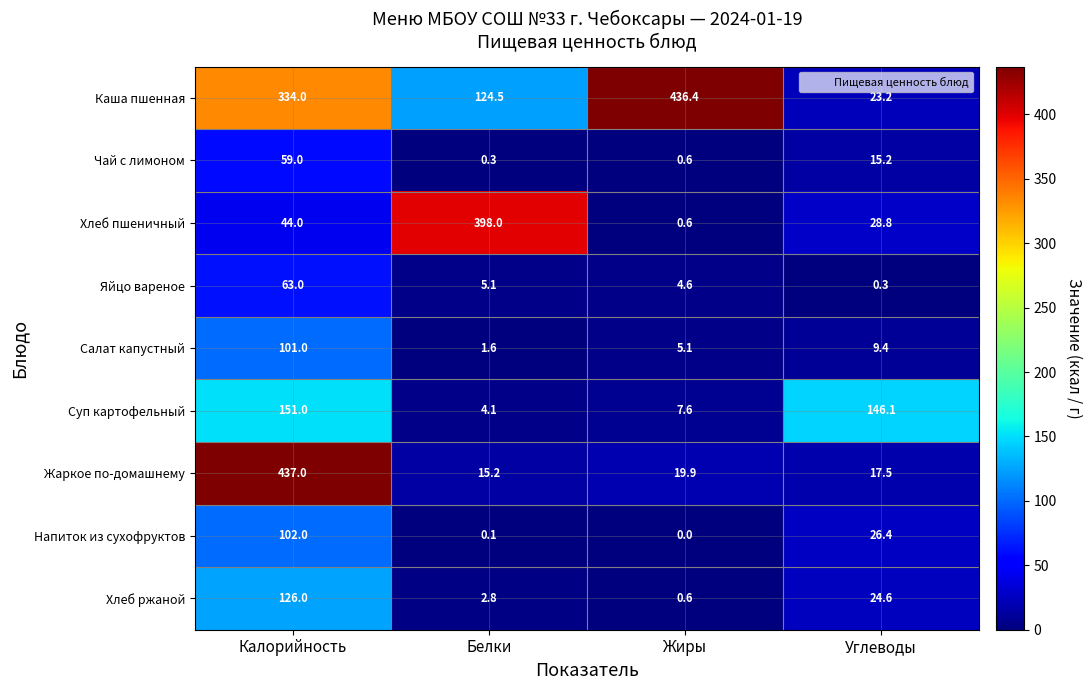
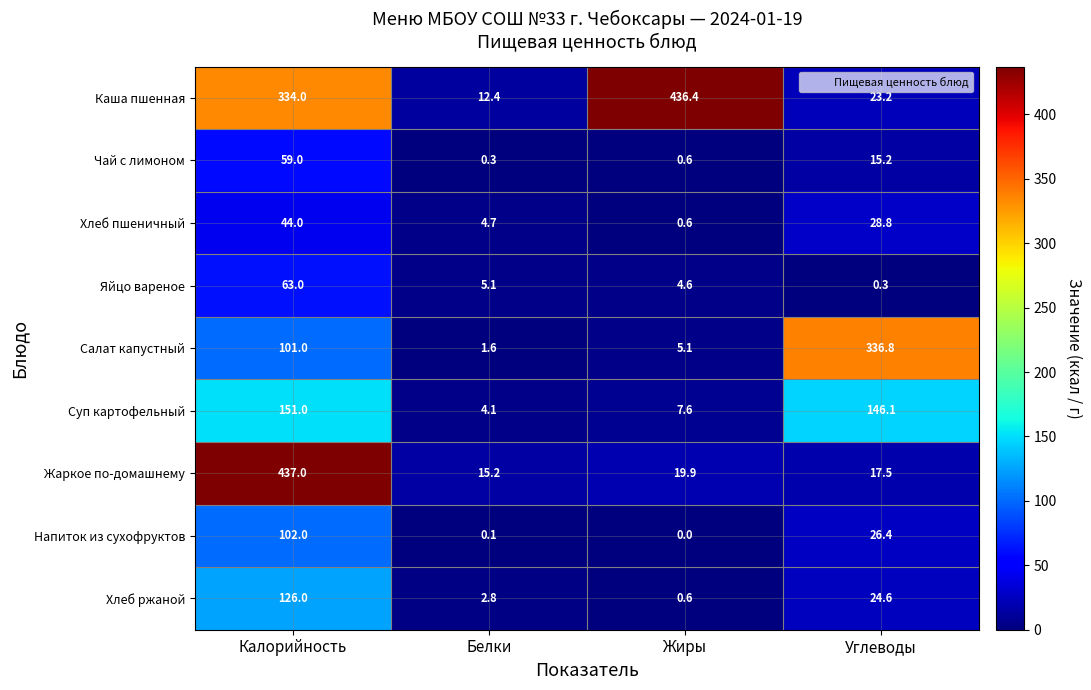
  {
    "Каша пшенная": {
      "Калорийность": 334.0,
-     "Белки": 124.5,
+     "Белки": 12.4,
      "Жиры": 436.4
    },
    "Чай с лимоном": {
      "Калорийность": 59.0,
      "Белки": 0.3,
      "Жиры": 0.6,
      "Углеводы": 15.2
    },
    "Хлеб пшеничный": {
      "Калорийность": 44.0,
-     "Белки": 398.0,
+     "Белки": 4.7,
      "Жиры": 0.6,
      "Углеводы": 28.8
    },
    "Яйцо вареное": {
      "Калорийность": 63.0,
      "Белки": 5.1,
      "Жиры": 4.6,
      "Углеводы": 0.3
    },
    "Салат капустный": {
      "Калорийность": 101.0,
      "Белки": 1.6,
      "Жиры": 5.1,
-     "Углеводы": 9.4
+     "Углеводы": 336.8
    },
    "Суп картофельный": {
      "Калорийность": 151.0,
      "Белки": 4.1,
      "Жиры": 7.6,
      "Углеводы": 146.1
    },
    "Жаркое по-домашнему": {
      "Калорийность": 437.0,
      "Белки": 15.2,
      "Жиры": 19.9,
      "Углеводы": 17.5
    },
    "Напиток из сухофруктов": {
      "Калорийность": 102.0,
      "Белки": 0.1,
      "Жиры": 0.0,
      "Углеводы": 26.4
    },
    "Хлеб ржаной": {
      "Калорийность": 126.0,
      "Белки": 2.8,
      "Жиры": 0.6,
      "Углеводы": 24.6
    }
  }
